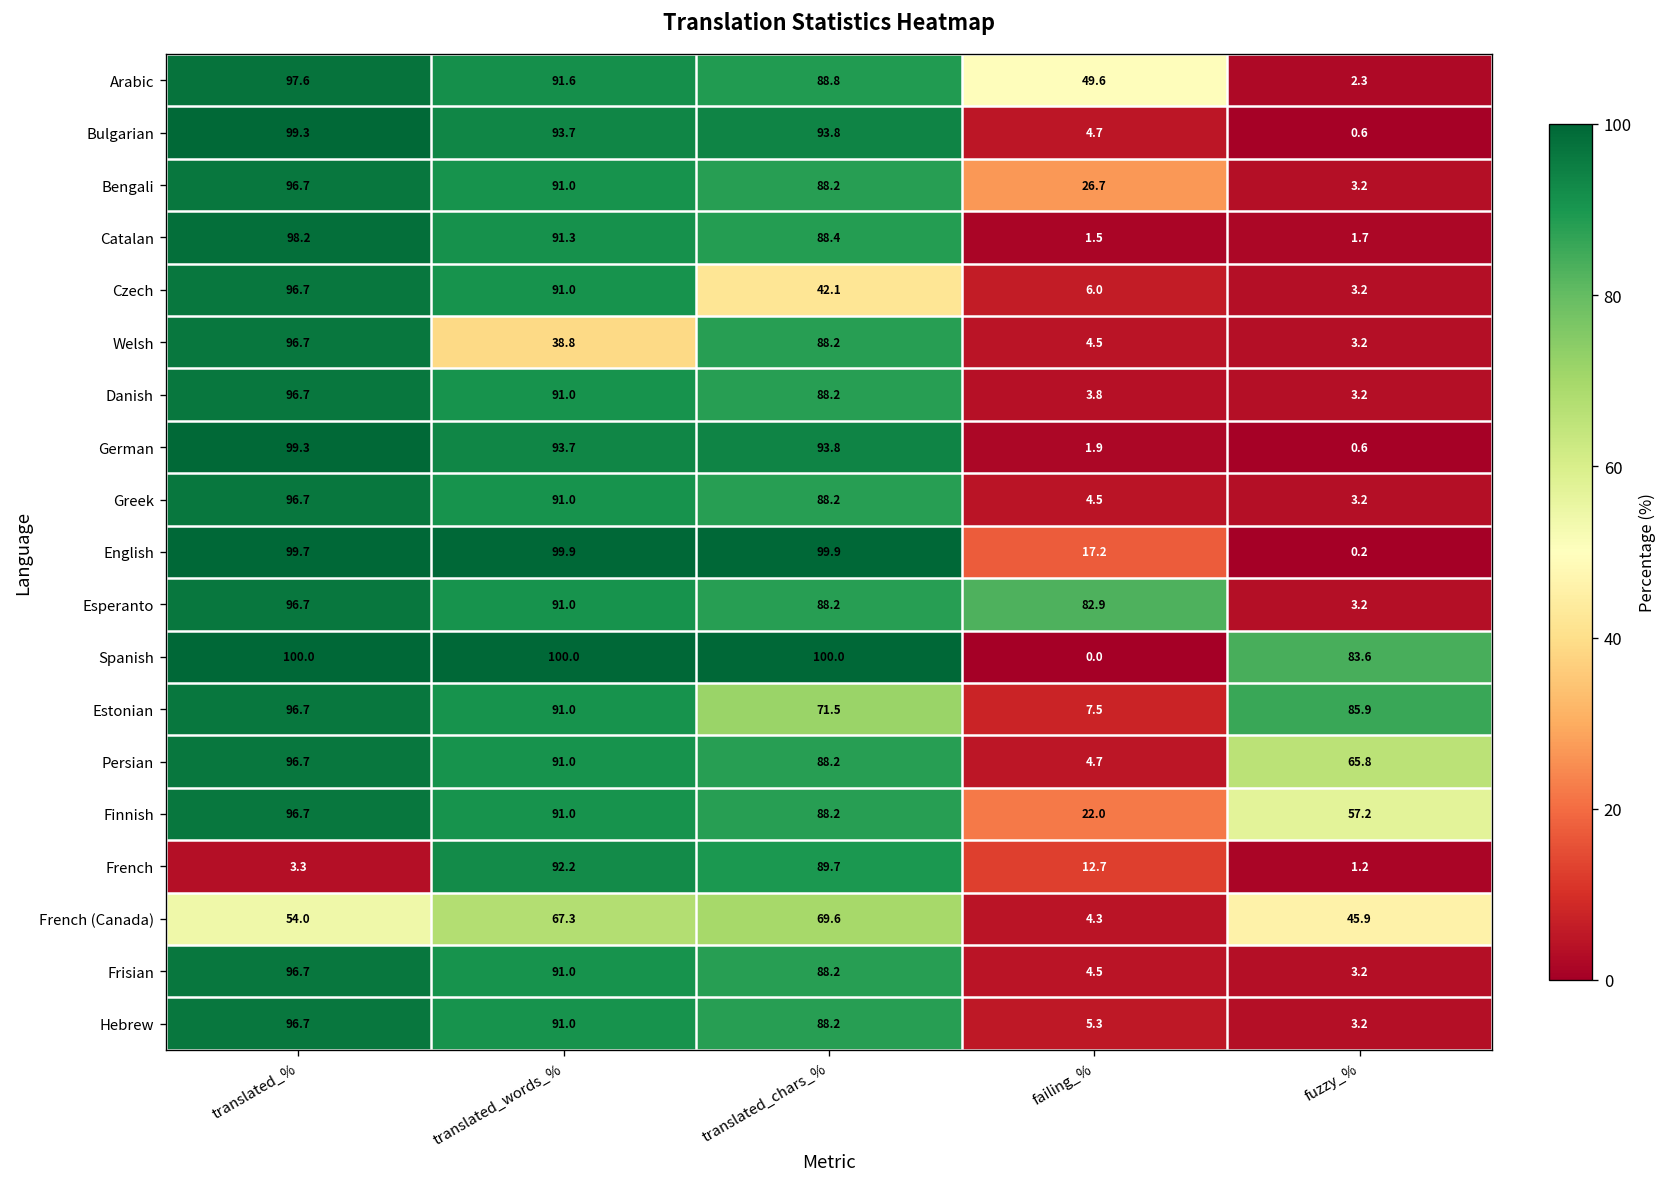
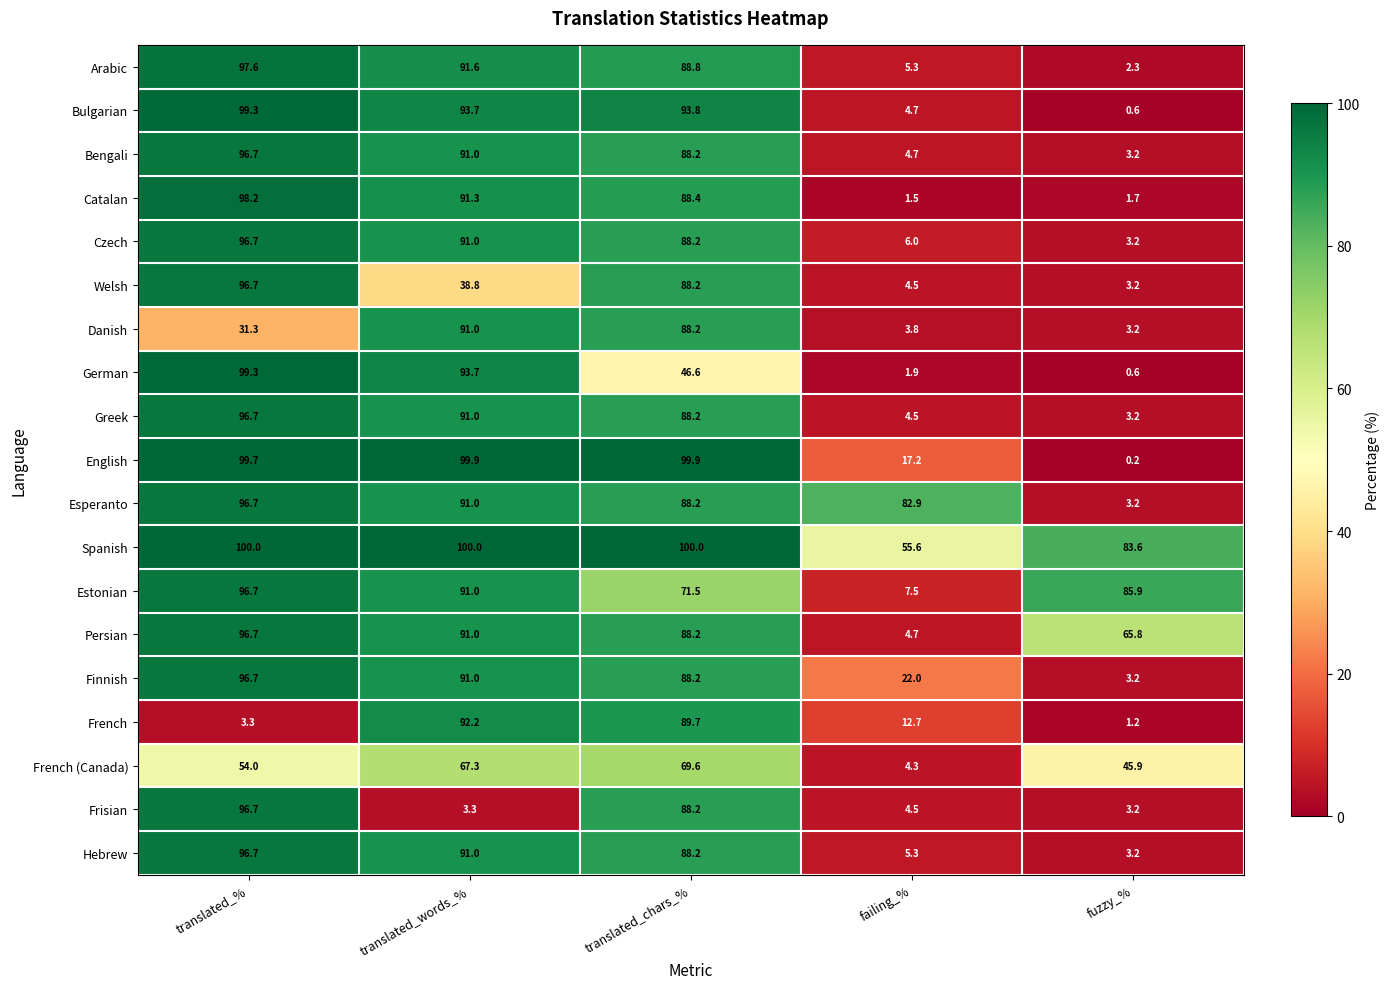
  {
    "Arabic": {
      "translated_%": 97.6,
      "translated_words_%": 91.6,
      "translated_chars_%": 88.8,
-     "failing_%": 49.6,
+     "failing_%": 5.3,
      "fuzzy_%": 2.3
    },
    "Bulgarian": {
      "translated_%": 99.3,
      "translated_words_%": 93.7,
      "translated_chars_%": 93.8,
      "failing_%": 4.7,
      "fuzzy_%": 0.6
    },
    "Bengali": {
      "translated_%": 96.7,
      "translated_words_%": 91.0,
      "translated_chars_%": 88.2,
-     "failing_%": 26.7,
+     "failing_%": 4.7,
      "fuzzy_%": 3.2
    },
    "Catalan": {
      "translated_%": 98.2,
      "translated_words_%": 91.3,
      "translated_chars_%": 88.4,
      "failing_%": 1.5,
      "fuzzy_%": 1.7
    },
    "Czech": {
      "translated_%": 96.7,
      "translated_words_%": 91.0,
-     "translated_chars_%": 42.1,
+     "translated_chars_%": 88.2,
      "failing_%": 6.0,
      "fuzzy_%": 3.2
    },
    "Welsh": {
      "translated_%": 96.7,
      "translated_words_%": 38.8,
      "translated_chars_%": 88.2,
      "failing_%": 4.5,
      "fuzzy_%": 3.2
    },
    "Danish": {
-     "translated_%": 96.7,
+     "translated_%": 31.3,
      "translated_words_%": 91.0,
      "translated_chars_%": 88.2,
      "failing_%": 3.8,
      "fuzzy_%": 3.2
    },
    "German": {
      "translated_%": 99.3,
      "translated_words_%": 93.7,
-     "translated_chars_%": 93.8,
+     "translated_chars_%": 46.6,
      "failing_%": 1.9,
      "fuzzy_%": 0.6
    },
    "Greek": {
      "translated_%": 96.7,
      "translated_words_%": 91.0,
      "translated_chars_%": 88.2,
      "failing_%": 4.5,
      "fuzzy_%": 3.2
    },
    "English": {
      "translated_%": 99.7,
      "translated_words_%": 99.9,
      "translated_chars_%": 99.9,
      "failing_%": 17.2,
      "fuzzy_%": 0.2
    },
    "Esperanto": {
      "translated_%": 96.7,
      "translated_words_%": 91.0,
      "translated_chars_%": 88.2,
      "failing_%": 82.9,
      "fuzzy_%": 3.2
    },
    "Spanish": {
      "translated_%": 100.0,
      "translated_words_%": 100.0,
      "translated_chars_%": 100.0,
-     "failing_%": 0.0,
+     "failing_%": 55.6,
      "fuzzy_%": 83.6
    },
    "Estonian": {
      "translated_%": 96.7,
      "translated_words_%": 91.0,
      "translated_chars_%": 71.5,
      "failing_%": 7.5,
      "fuzzy_%": 85.9
    },
    "Persian": {
      "translated_%": 96.7,
      "translated_words_%": 91.0,
      "translated_chars_%": 88.2,
      "failing_%": 4.7,
      "fuzzy_%": 65.8
    },
    "Finnish": {
      "translated_%": 96.7,
      "translated_words_%": 91.0,
      "translated_chars_%": 88.2,
      "failing_%": 22.0,
-     "fuzzy_%": 57.2
+     "fuzzy_%": 3.2
    },
    "French": {
      "translated_%": 3.3,
      "translated_words_%": 92.2,
      "translated_chars_%": 89.7,
      "failing_%": 12.7,
      "fuzzy_%": 1.2
    },
    "French (Canada)": {
      "translated_%": 54.0,
      "translated_words_%": 67.3,
      "translated_chars_%": 69.6,
      "failing_%": 4.3,
      "fuzzy_%": 45.9
    },
    "Frisian": {
      "translated_%": 96.7,
-     "translated_words_%": 91.0,
+     "translated_words_%": 3.3,
      "translated_chars_%": 88.2,
      "failing_%": 4.5,
      "fuzzy_%": 3.2
    },
    "Hebrew": {
      "translated_%": 96.7,
      "translated_words_%": 91.0,
      "translated_chars_%": 88.2,
      "failing_%": 5.3,
      "fuzzy_%": 3.2
    }
  }
